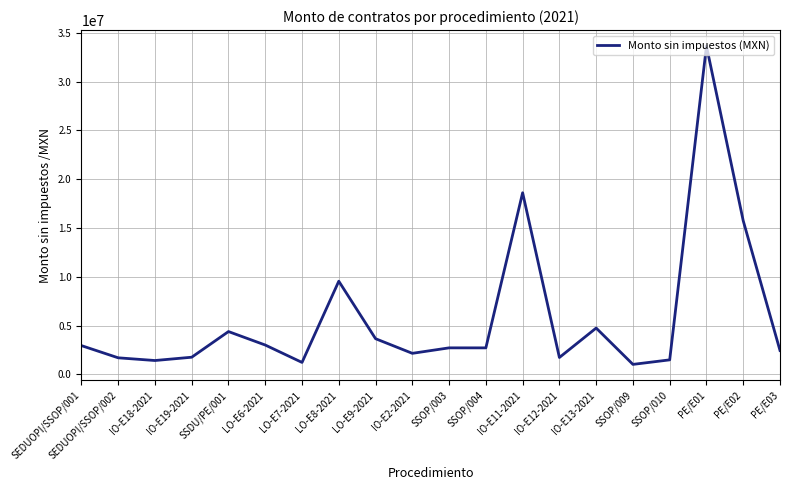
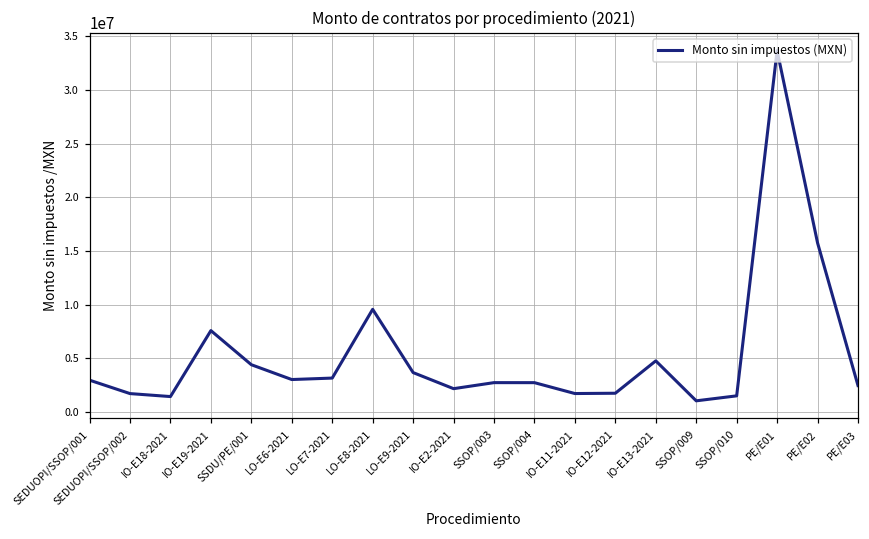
  {
    "SEDUOPI/SSOP/001": 3000000,
    "SEDUOPI/SSOP/002": 2000000,
    "IO-E18-2021": 1000000,
-   "IO-E19-2021": 2000000,
+   "IO-E19-2021": 8000000,
    "SSDU/PE/001": 4000000,
    "LO-E6-2021": 3000000,
-   "LO-E7-2021": 1000000,
+   "LO-E7-2021": 3000000,
    "LO-E8-2021": 10000000,
    "LO-E9-2021": 4000000,
    "IO-E2-2021": 2000000,
    "SSOP/003": 3000000,
    "SSOP/004": 3000000,
-   "IO-E11-2021": 19000000,
+   "IO-E11-2021": 2000000,
    "IO-E12-2021": 2000000,
    "IO-E13-2021": 5000000,
    "SSOP/009": 1000000,
    "SSOP/010": 1000000,
    "PE/E02": 16000000,
    "PE/E03": 2000000
  }
